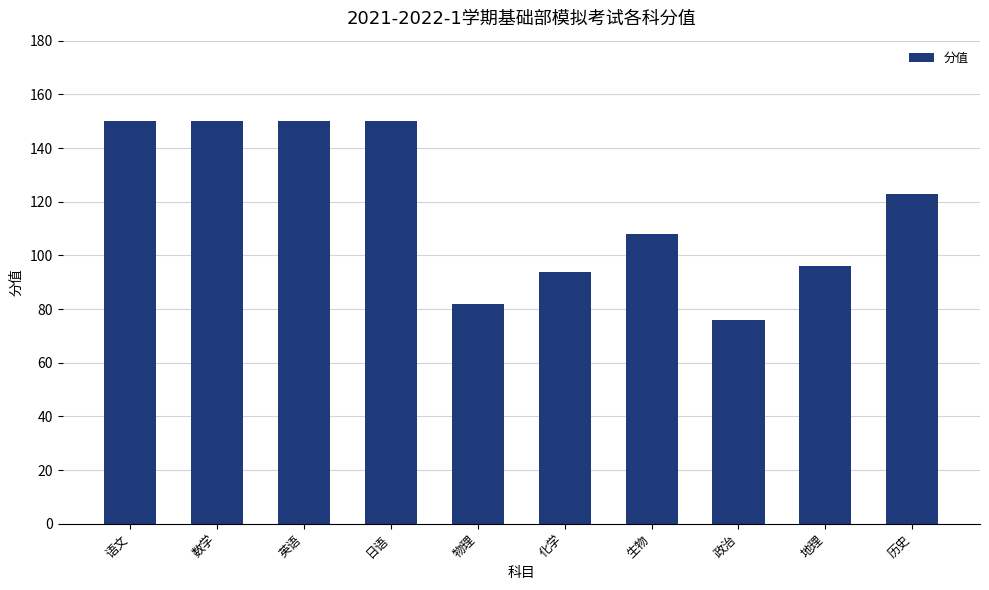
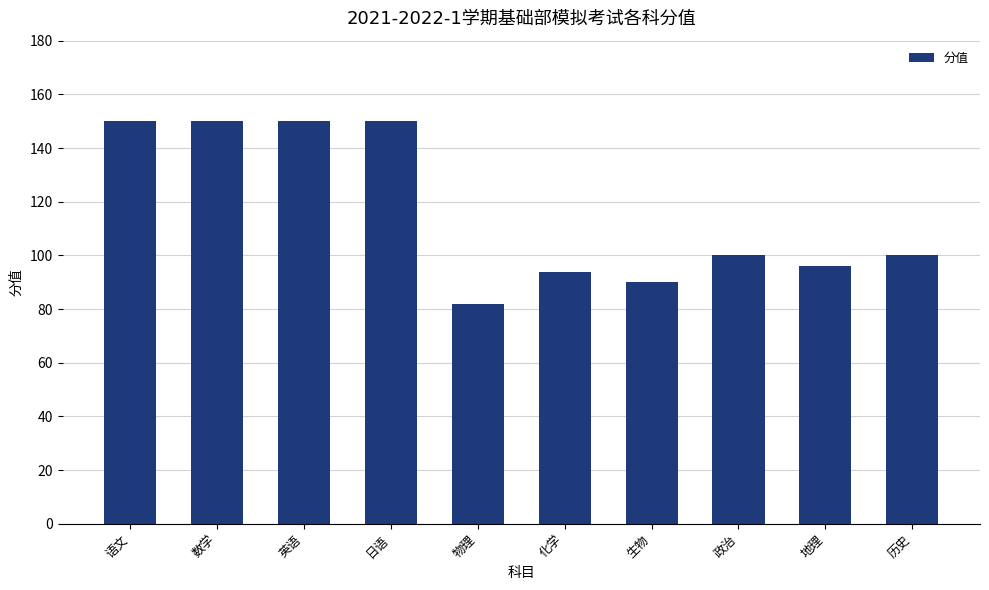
  {
    "语文": 150,
    "数学": 150,
    "英语": 150,
    "日语": 150,
    "物理": 82,
    "化学": 94,
-   "生物": 108,
-   "政治": 76,
+   "生物": 90,
+   "政治": 100,
    "地理": 96,
-   "历史": 123
+   "历史": 100
  }
